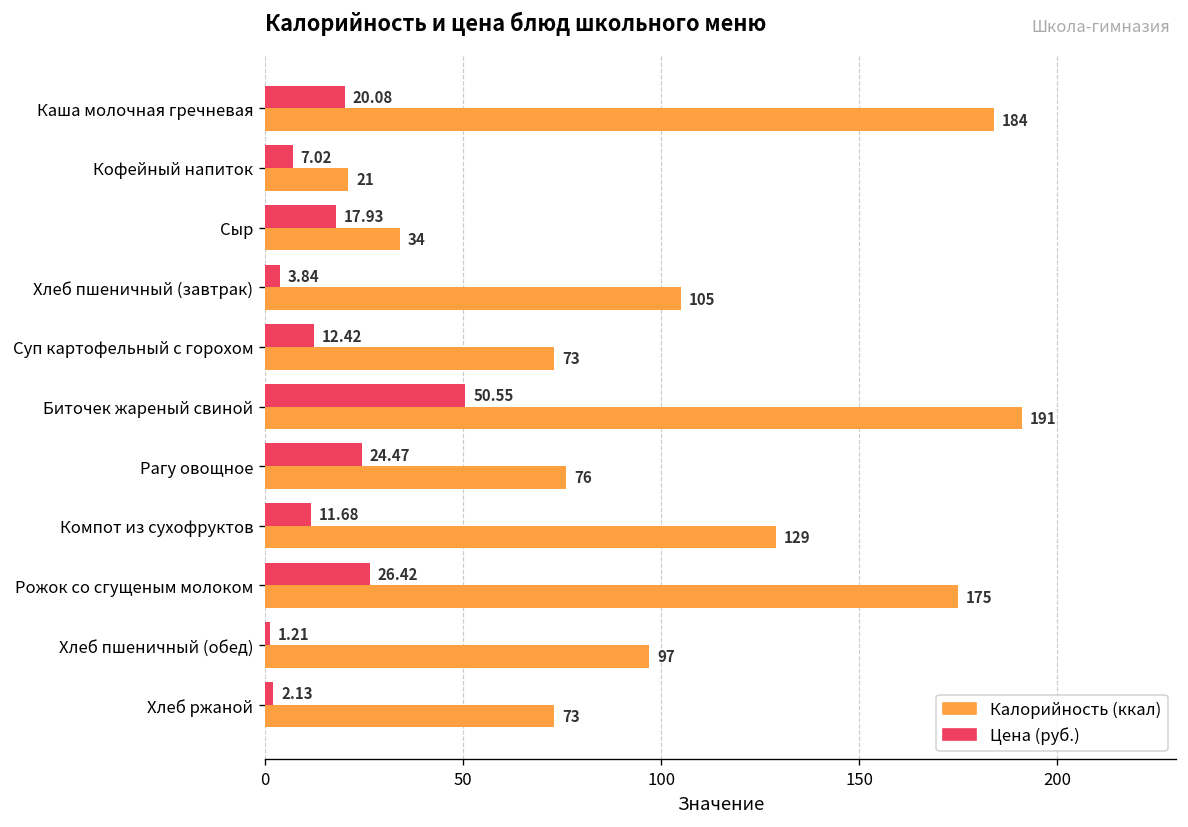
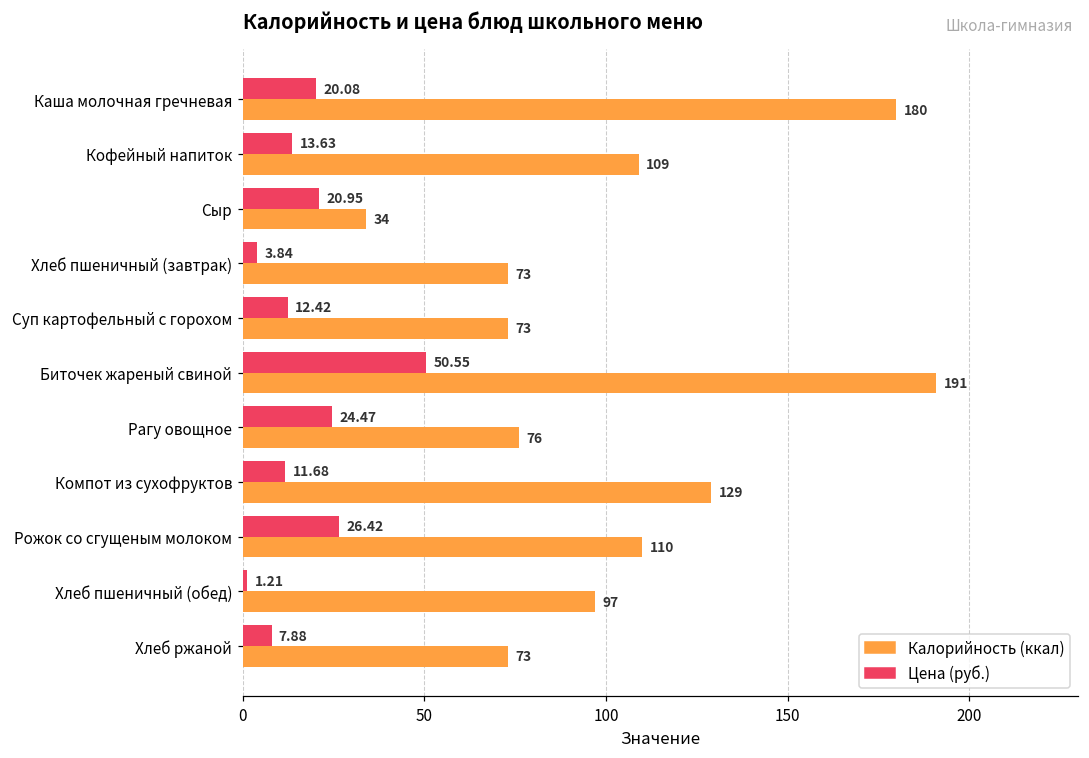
  {
    "Калорийность (ккал)": {
-     "Каша молочная гречневая": 184,
-     "Кофейный напиток": 21,
+     "Каша молочная гречневая": 180,
+     "Кофейный напиток": 109,
      "Сыр": 34,
-     "Хлеб пшеничный (завтрак)": 105,
+     "Хлеб пшеничный (завтрак)": 73,
      "Суп картофельный с горохом": 73,
      "Биточек жареный свиной": 191,
      "Рагу овощное": 76,
      "Компот из сухофруктов": 129,
-     "Рожок со сгущеным молоком": 175,
+     "Рожок со сгущеным молоком": 110,
      "Хлеб пшеничный (обед)": 97,
      "Хлеб ржаной": 73
    },
    "Цена (руб.)": {
      "Каша молочная гречневая": 20.08,
-     "Кофейный напиток": 7.02,
-     "Сыр": 17.93,
+     "Кофейный напиток": 13.63,
+     "Сыр": 20.95,
      "Хлеб пшеничный (завтрак)": 3.84,
      "Суп картофельный с горохом": 12.42,
      "Биточек жареный свиной": 50.55,
      "Рагу овощное": 24.47,
      "Компот из сухофруктов": 11.68,
      "Рожок со сгущеным молоком": 26.42,
      "Хлеб пшеничный (обед)": 1.21,
-     "Хлеб ржаной": 2.13
+     "Хлеб ржаной": 7.88
    }
  }
